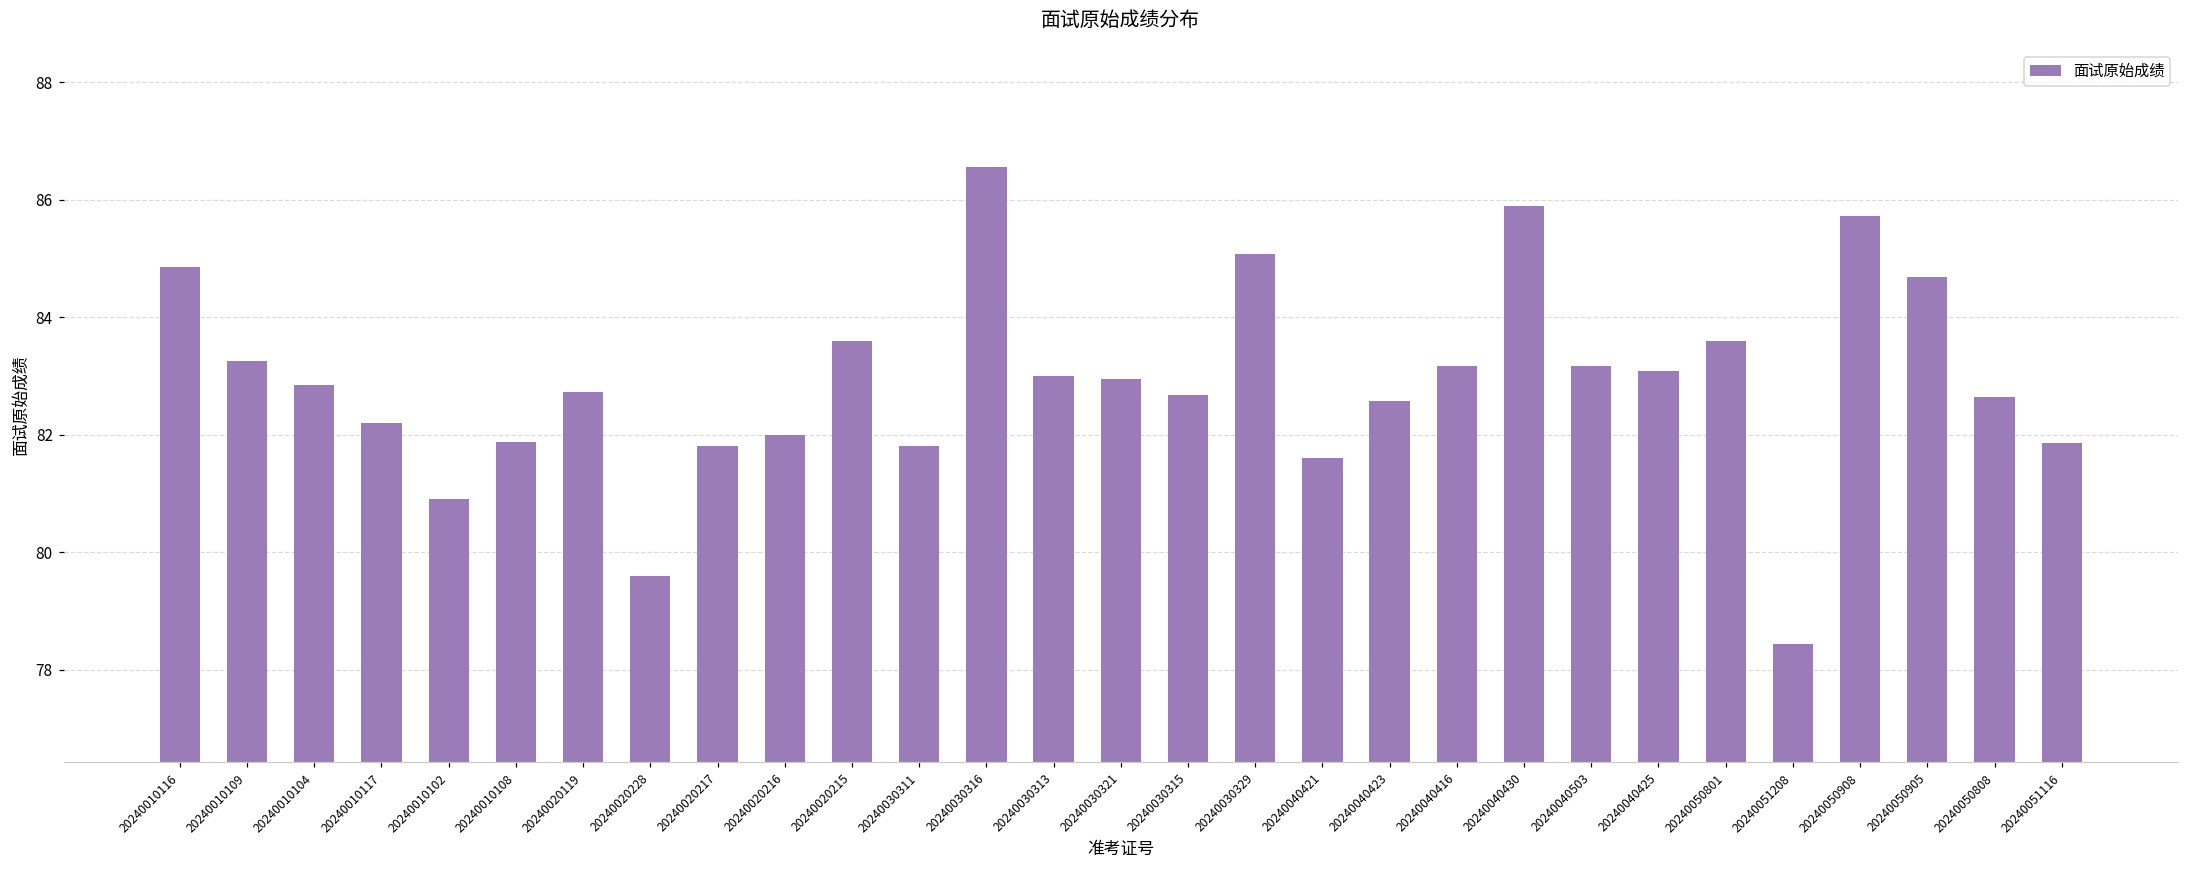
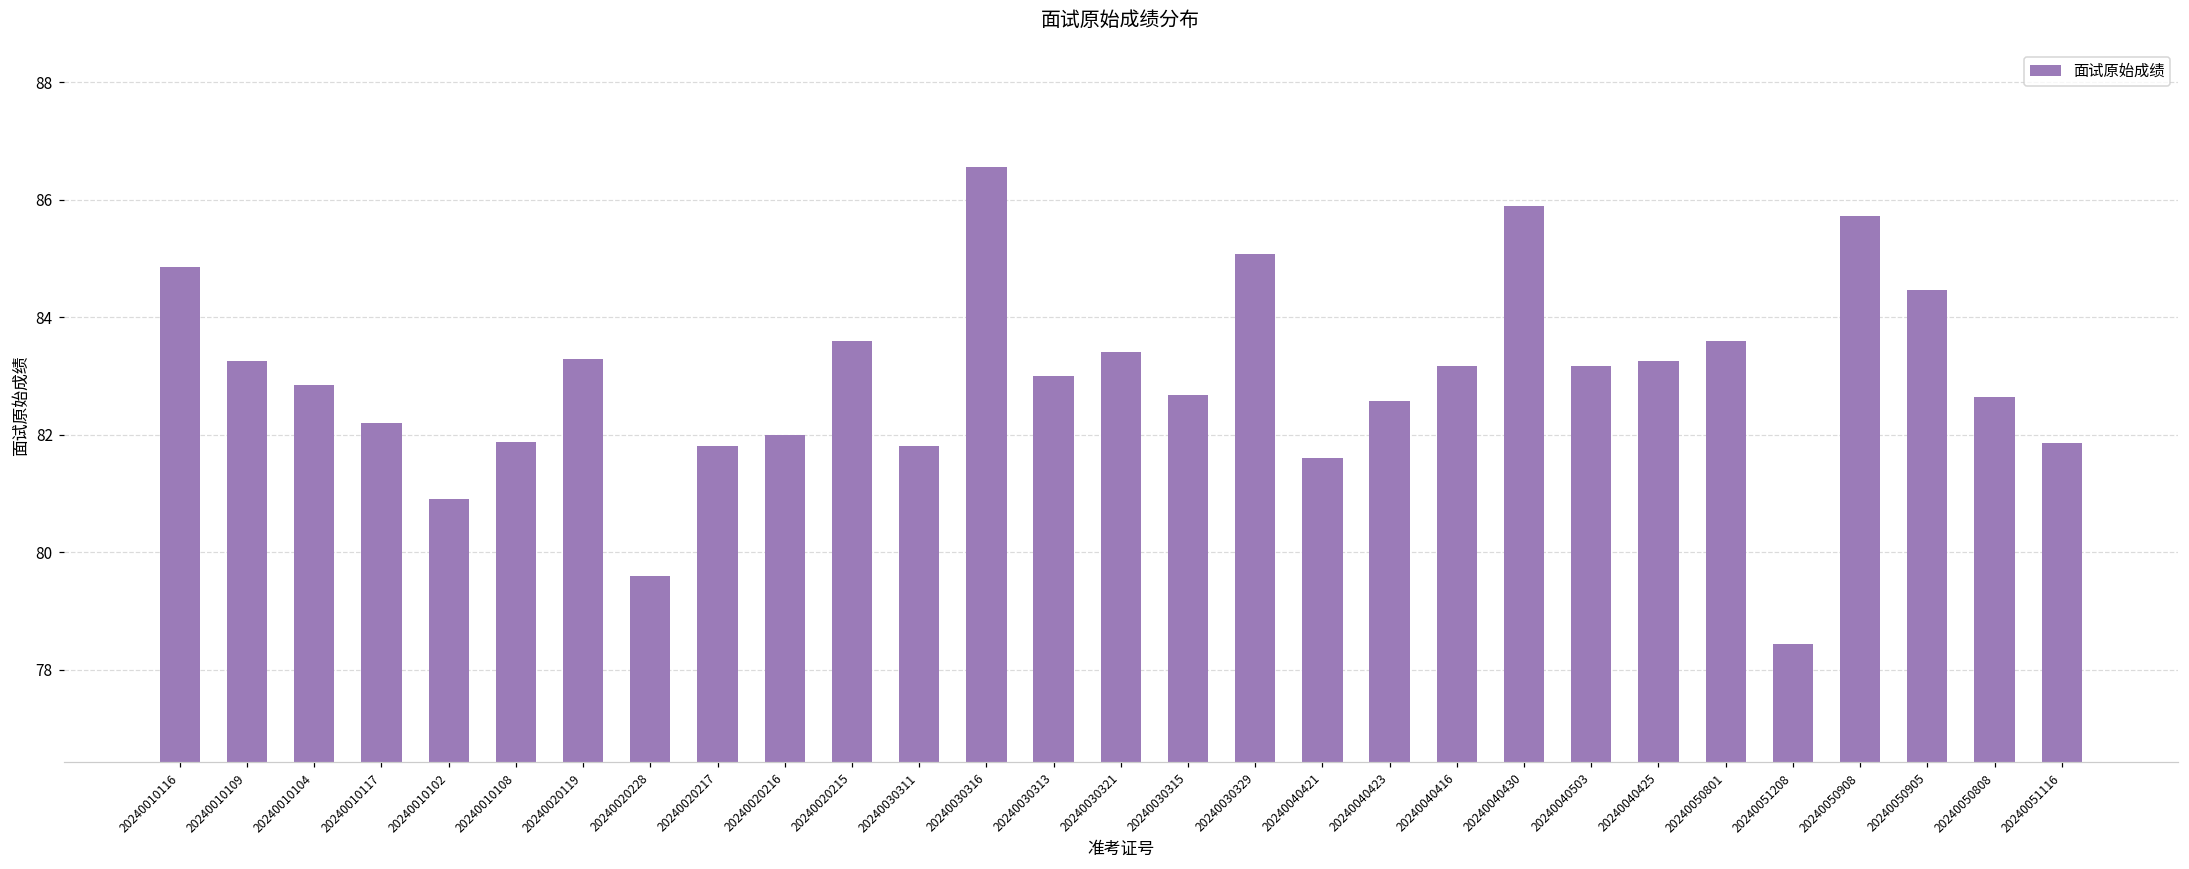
  {
    "20240010116": 84.9,
    "20240010109": 83.3,
    "20240010104": 82.9,
    "20240010117": 82.2,
    "20240010102": 80.9,
    "20240010108": 81.9,
-   "20240020119": 82.7,
+   "20240020119": 83.3,
    "20240020228": 79.6,
    "20240020217": 81.8,
    "20240020216": 82.0,
    "20240020215": 83.6,
    "20240030311": 81.8,
    "20240030316": 86.6,
    "20240030313": 83.0,
-   "20240030321": 82.9,
+   "20240030321": 83.4,
    "20240030315": 82.7,
    "20240030329": 85.1,
    "20240040421": 81.6,
    "20240040423": 82.6,
    "20240040416": 83.2,
    "20240040430": 85.9,
    "20240040503": 83.2,
-   "20240040425": 83.1,
+   "20240040425": 83.3,
    "20240050801": 83.6,
    "20240051208": 78.4,
    "20240050908": 85.7,
-   "20240050905": 84.7,
+   "20240050905": 84.5,
    "20240050808": 82.6,
    "20240051116": 81.9
  }
